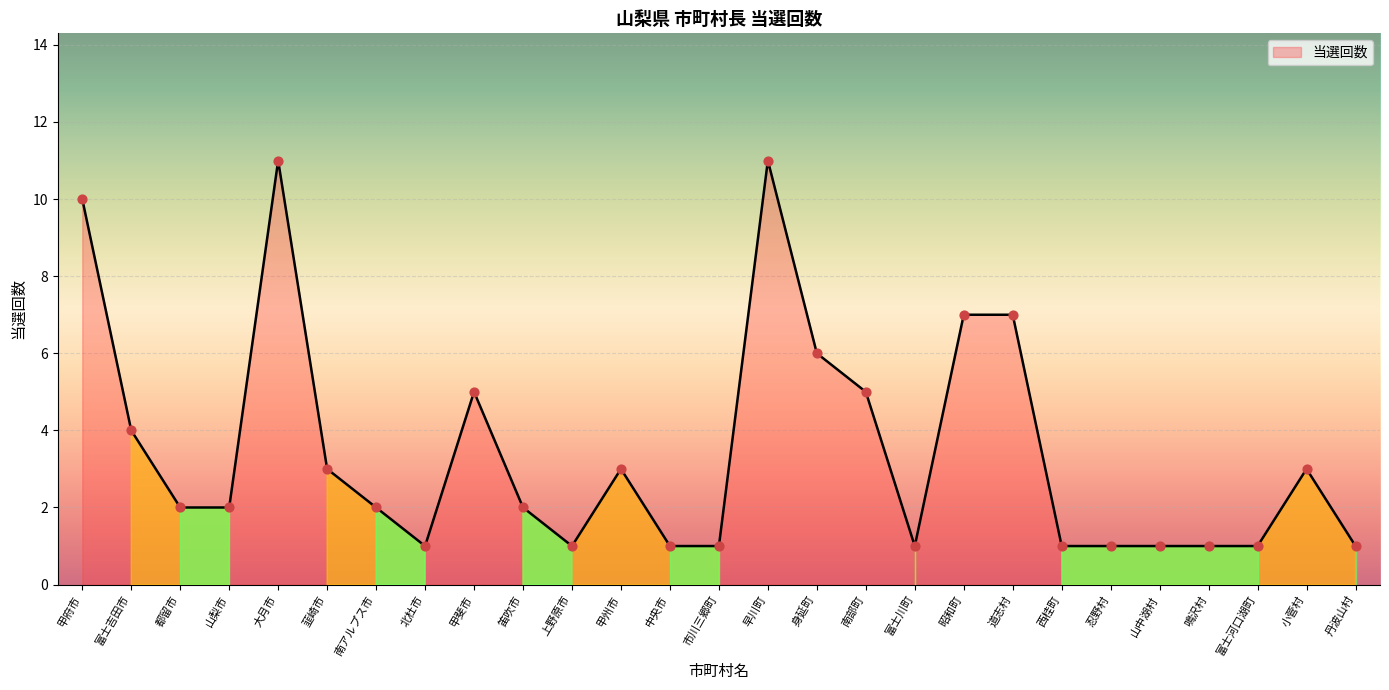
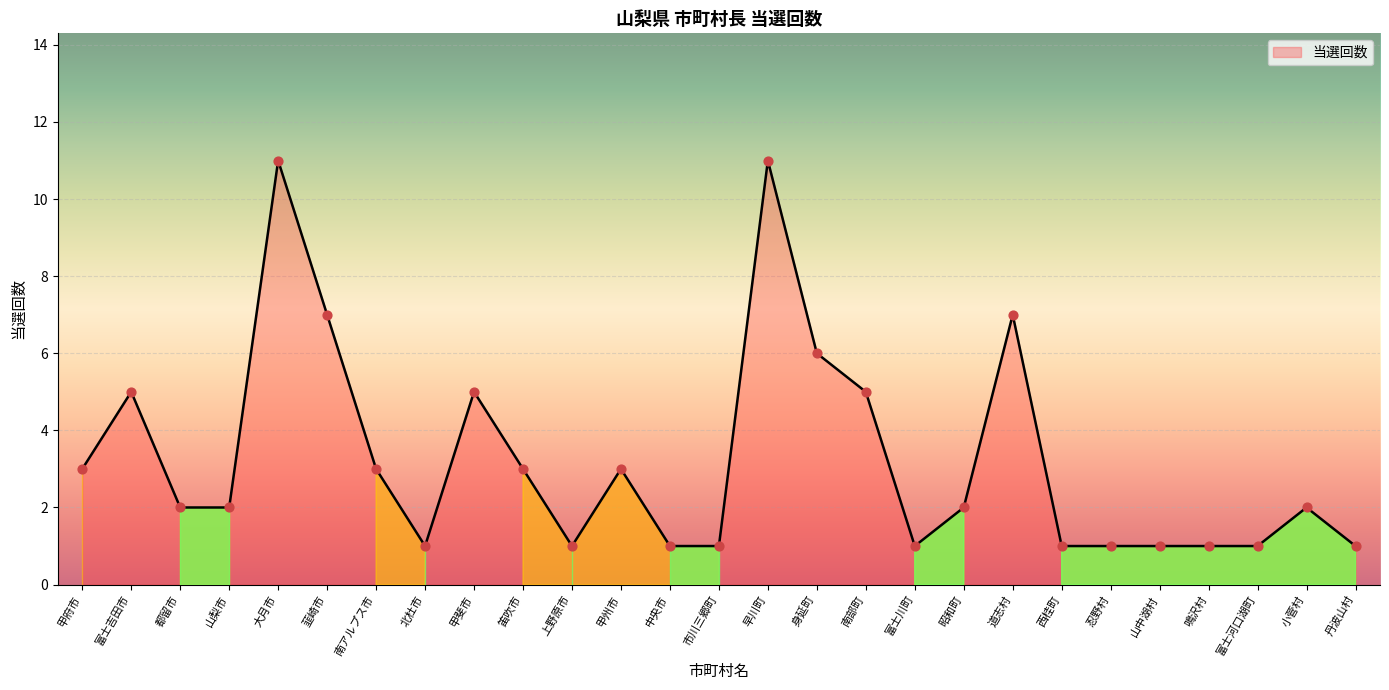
  {
-   "甲府市": 10,
-   "富士吉田市": 4,
+   "甲府市": 3,
+   "富士吉田市": 5,
    "都留市": 2,
    "山梨市": 2,
    "大月市": 11,
-   "韮崎市": 3,
-   "南アルプス市": 2,
+   "韮崎市": 7,
+   "南アルプス市": 3,
    "北杜市": 1,
    "甲斐市": 5,
-   "笛吹市": 2,
+   "笛吹市": 3,
    "上野原市": 1,
    "甲州市": 3,
    "中央市": 1,
    "市川三郷町": 1,
    "早川町": 11,
    "身延町": 6,
    "南部町": 5,
    "富士川町": 1,
-   "昭和町": 7,
+   "昭和町": 2,
    "道志村": 7,
    "西桂町": 1,
    "忍野村": 1,
    "山中湖村": 1,
    "鳴沢村": 1,
    "富士河口湖町": 1,
-   "小菅村": 3,
+   "小菅村": 2,
    "丹波山村": 1
  }
